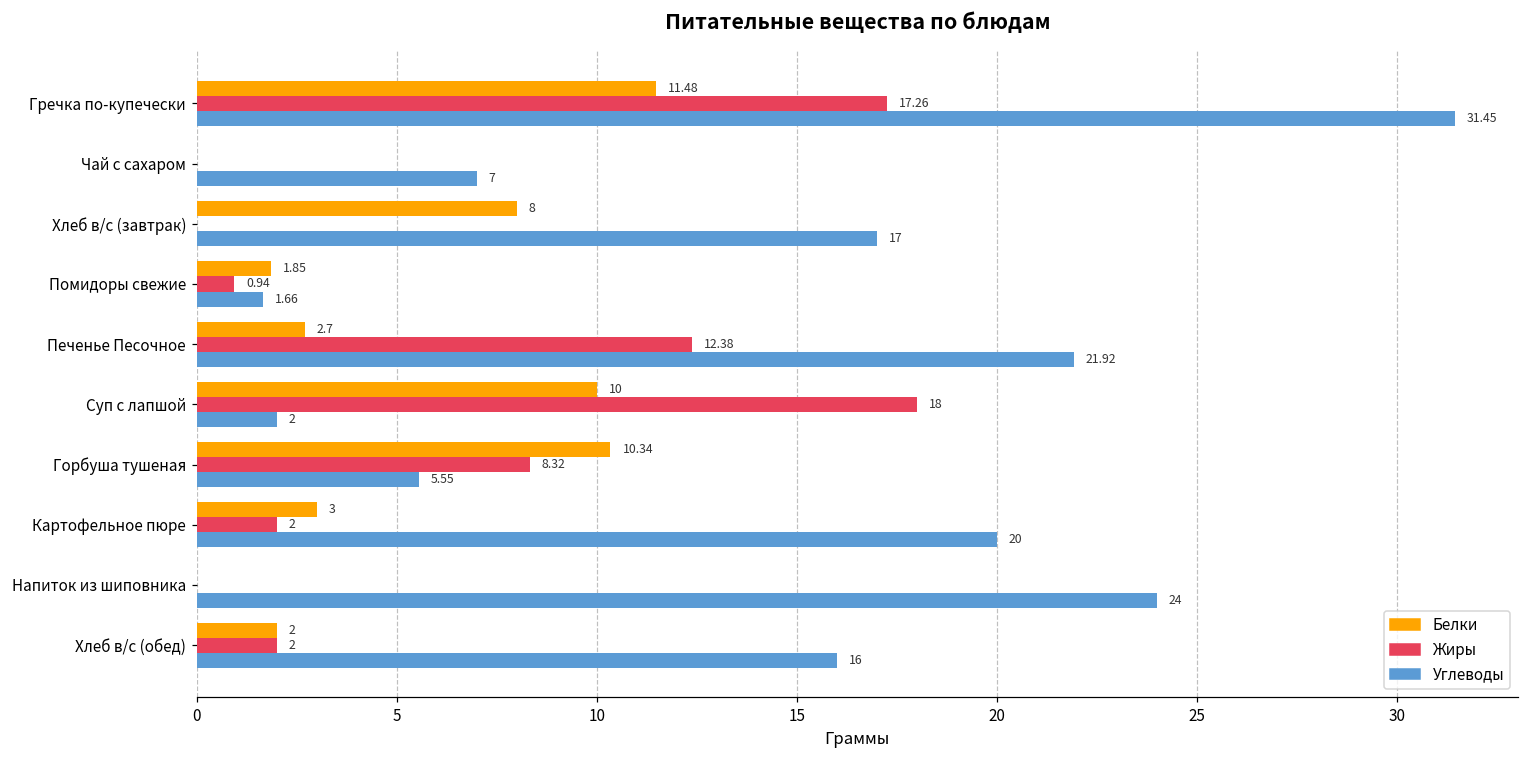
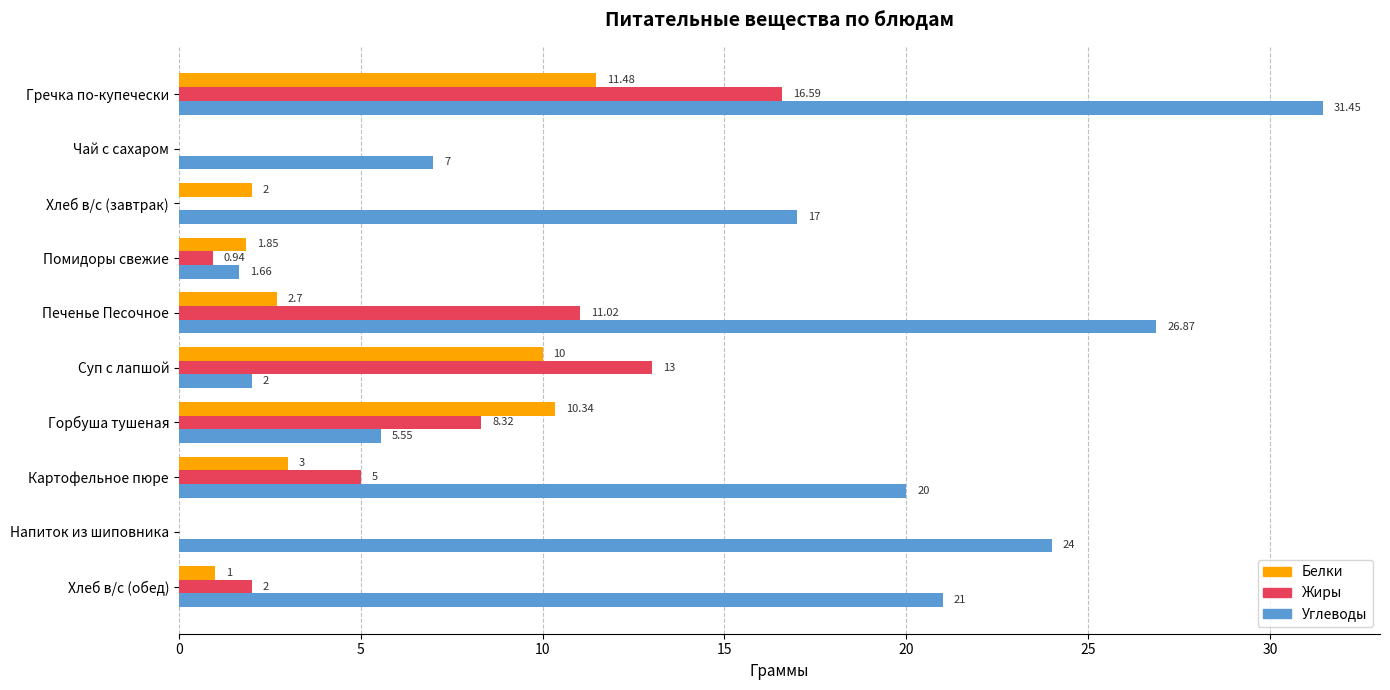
  {
    "Белки": {
      "Гречка по-купечески": 11.48,
-     "Хлеб в/с (завтрак)": 8,
+     "Хлеб в/с (завтрак)": 2,
      "Помидоры свежие": 1.85,
      "Печенье Песочное": 2.7,
      "Суп с лапшой": 10,
      "Горбуша тушеная": 10.34,
      "Картофельное пюре": 3,
-     "Хлеб в/с (обед)": 2
+     "Хлеб в/с (обед)": 1
    },
    "Жиры": {
-     "Гречка по-купечески": 17.26,
+     "Гречка по-купечески": 16.59,
      "Помидоры свежие": 0.94,
-     "Печенье Песочное": 12.38,
-     "Суп с лапшой": 18,
+     "Печенье Песочное": 11.02,
+     "Суп с лапшой": 13,
      "Горбуша тушеная": 8.32,
-     "Картофельное пюре": 2,
+     "Картофельное пюре": 5,
      "Хлеб в/с (обед)": 2
    },
    "Углеводы": {
      "Гречка по-купечески": 31.45,
      "Чай с сахаром": 7,
      "Хлеб в/с (завтрак)": 17,
      "Помидоры свежие": 1.66,
-     "Печенье Песочное": 21.92,
+     "Печенье Песочное": 26.87,
      "Суп с лапшой": 2,
      "Горбуша тушеная": 5.55,
      "Картофельное пюре": 20,
      "Напиток из шиповника": 24,
-     "Хлеб в/с (обед)": 16
+     "Хлеб в/с (обед)": 21
    }
  }
